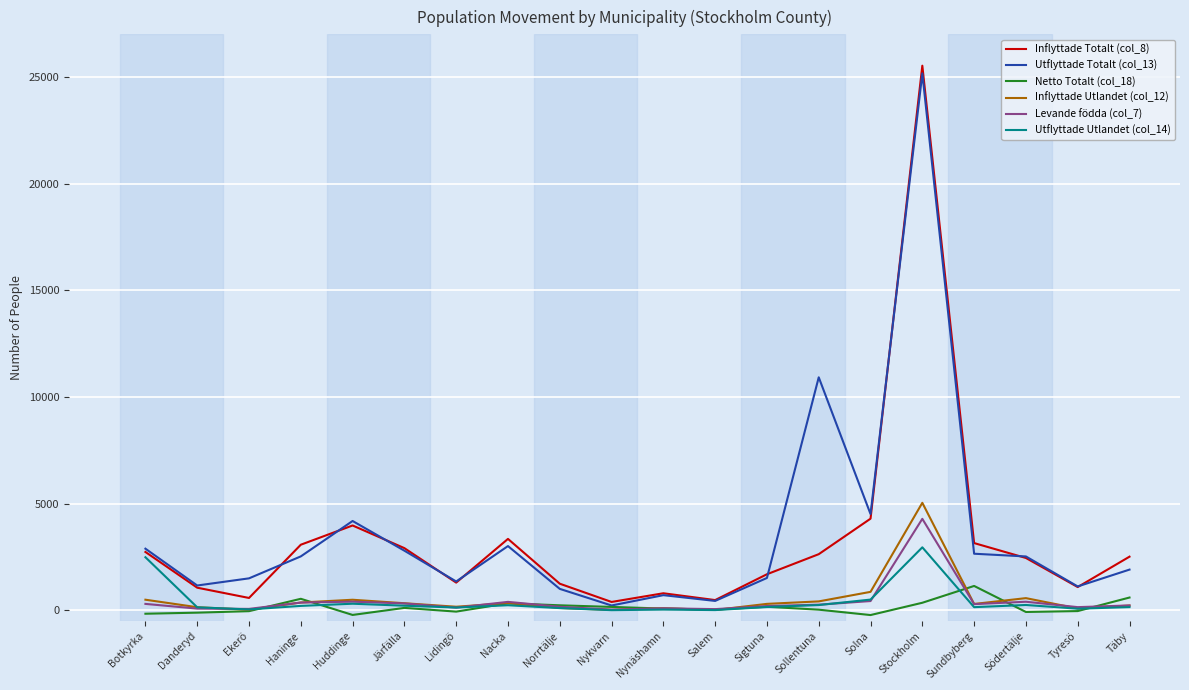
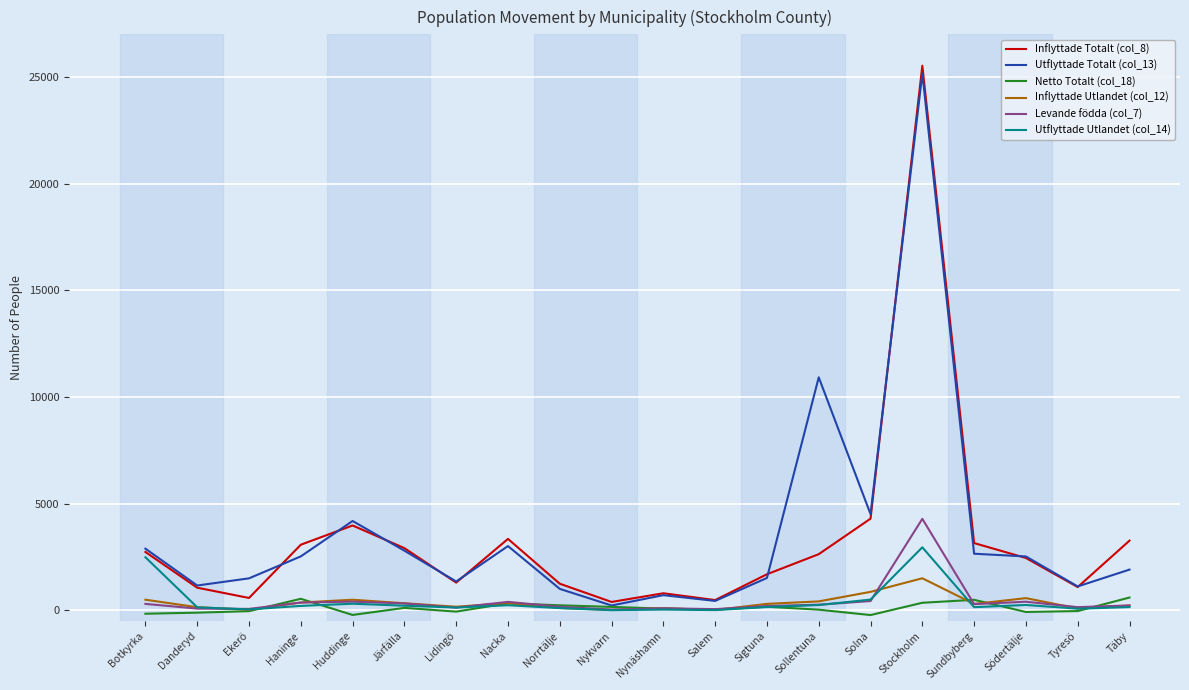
  {
    "Inflyttade Totalt (col_8)": {
      "Botkyrka": 2700,
      "Ekerö": 600,
      "Haninge": 3100,
      "Huddinge": 4000,
      "Järfälla": 2900,
      "Nacka": 3400,
      "Norrtälje": 1300,
      "Nykvarn": 400,
      "Sigtuna": 1700,
      "Sollentuna": 2600,
      "Solna": 4300,
      "Stockholm": 25500,
      "Sundbyberg": 3200,
-     "Täby": 2500
+     "Täby": 3300
    },
    "Utflyttade Totalt (col_13)": {
      "Botkyrka": 2900,
      "Ekerö": 1500,
      "Haninge": 2500,
      "Huddinge": 4200,
      "Järfälla": 2800,
      "Nacka": 3000,
      "Norrtälje": 1000,
      "Sigtuna": 1500,
      "Sollentuna": 10900,
      "Solna": 4500,
      "Stockholm": 25200,
      "Sundbyberg": 2700,
      "Täby": 1900
    },
    "Netto Totalt (col_18)": {
      "Botkyrka": -200,
      "Danderyd": -100,
      "Haninge": 500,
      "Huddinge": -200,
      "Lidingö": -100,
      "Sollentuna": 0,
      "Solna": -200,
      "Stockholm": 400,
-     "Sundbyberg": 1100,
+     "Sundbyberg": 500,
      "Södertälje": -100,
      "Täby": 600
    },
    "Inflyttade Utlandet (col_12)": {
      "Botkyrka": 500,
      "Sollentuna": 400,
      "Solna": 900,
-     "Stockholm": 5000,
+     "Stockholm": 1500,
      "Södertälje": 600
    },
    "Levande födda (col_7)": {
      "Botkyrka": 300,
      "Stockholm": 4300,
      "Södertälje": 400
    },
    "Utflyttade Utlandet (col_14)": {
      "Botkyrka": 2500,
      "Haninge": 200,
      "Stockholm": 3000,
      "Sundbyberg": 200,
      "Södertälje": 300
    }
  }
